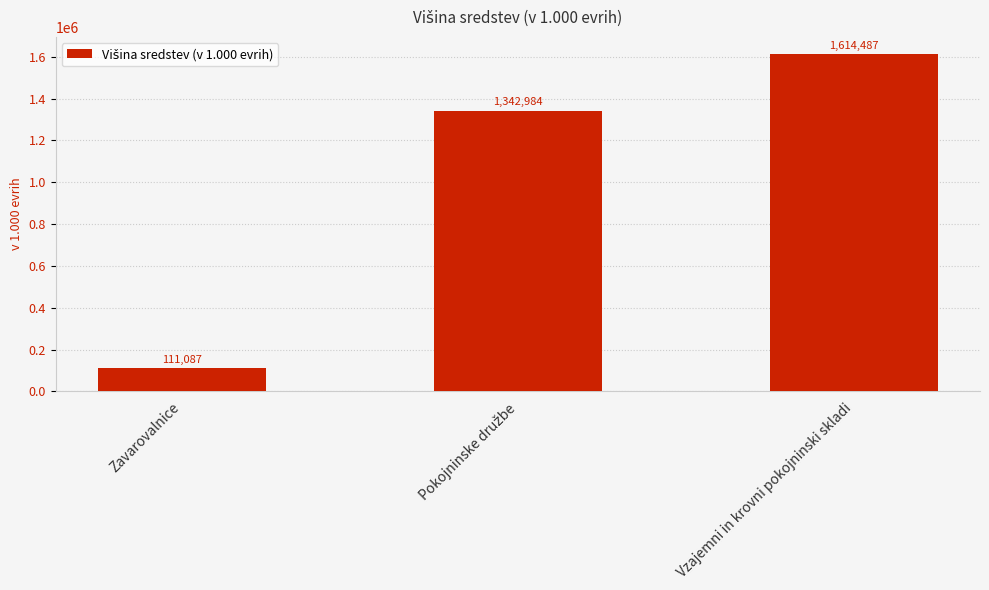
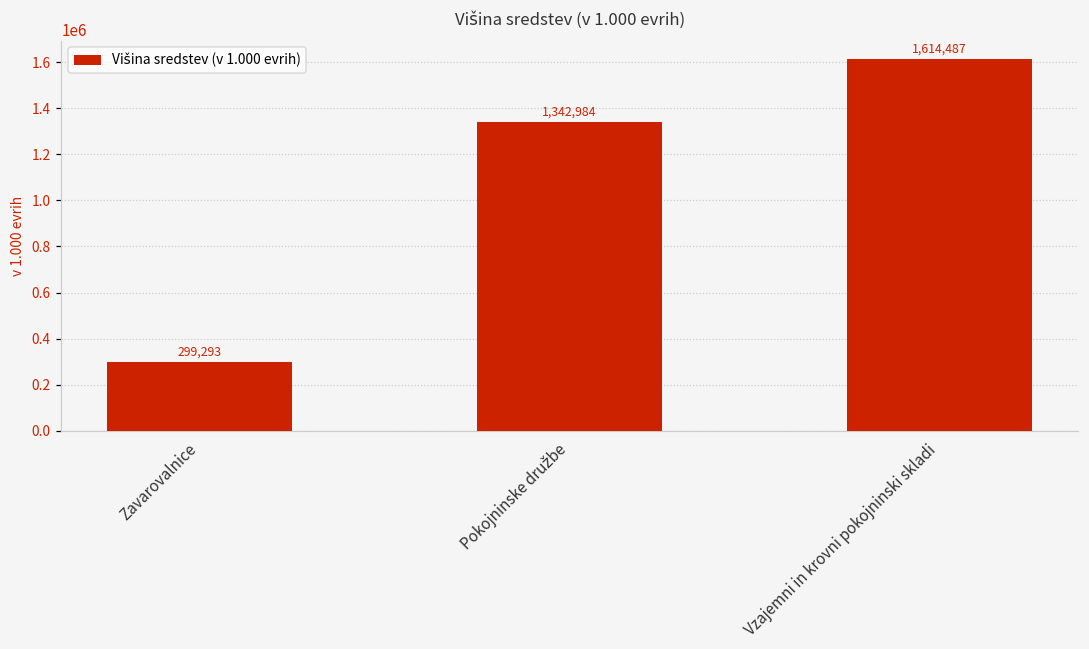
  {
-   "Zavarovalnice": "111,087",
+   "Zavarovalnice": "299,293",
    "Pokojninske družbe": "1,342,984",
    "Vzajemni in krovni pokojninski skladi": "1,614,487"
  }
